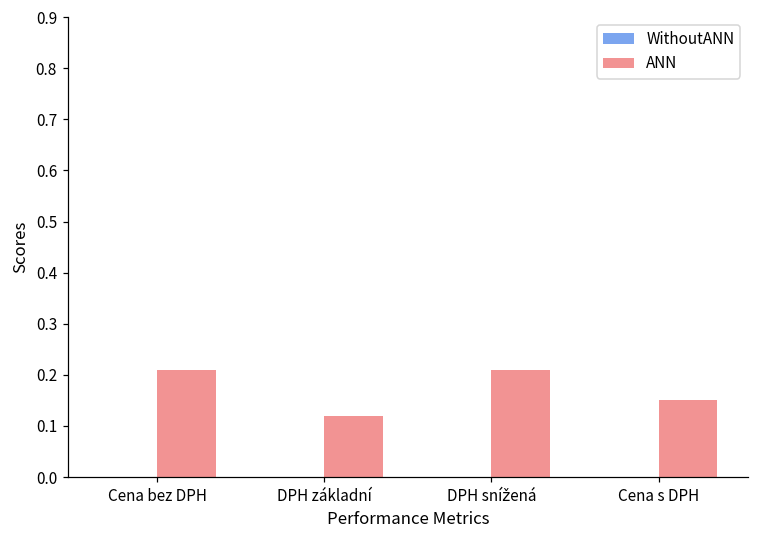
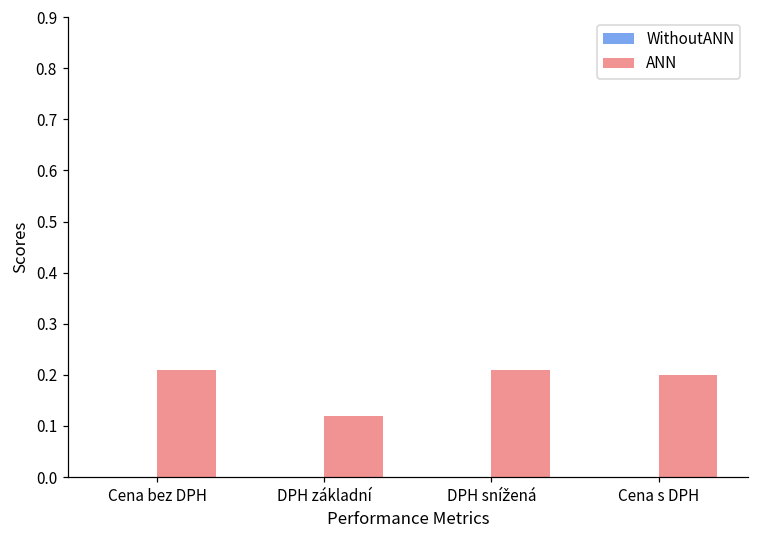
  {
    "WithoutANN": {
      "Cena bez DPH": 0.00,
      "DPH základní": 0.00,
      "DPH snížená": 0.00,
      "Cena s DPH": 0.00
    },
    "ANN": {
      "Cena bez DPH": 0.21,
      "DPH základní": 0.12,
      "DPH snížená": 0.21,
-     "Cena s DPH": 0.15
+     "Cena s DPH": 0.20
    }
  }
